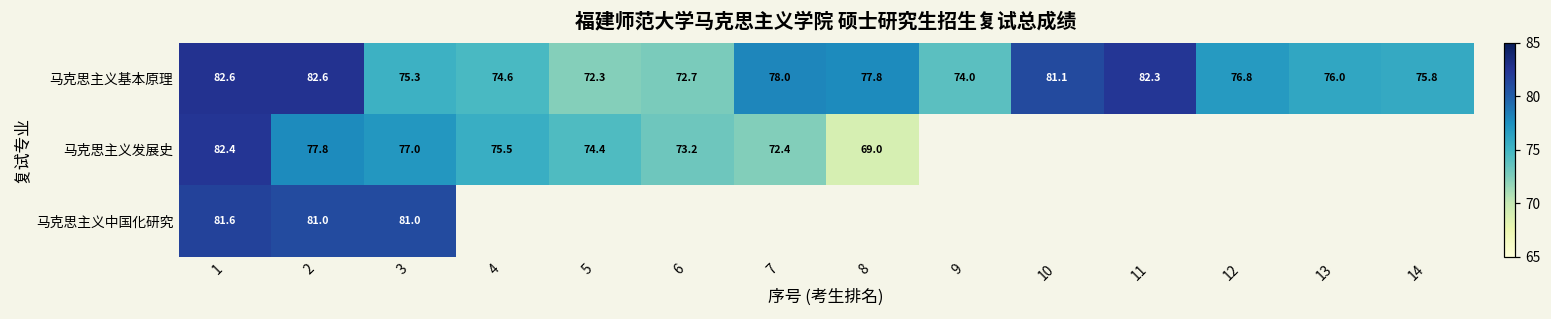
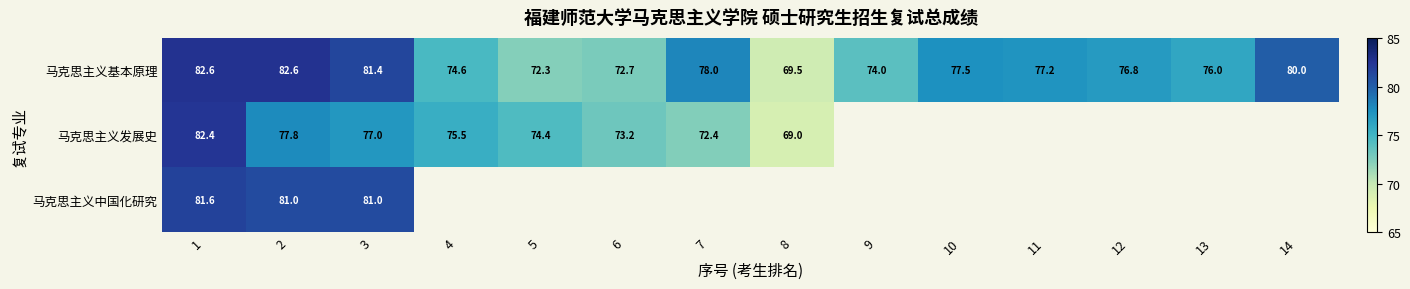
  {
    "马克思主义基本原理": {
      "1": 82.6,
      "2": 82.6,
-     "3": 75.3,
+     "3": 81.4,
      "4": 74.6,
      "5": 72.3,
      "6": 72.7,
      "7": 78.0,
-     "8": 77.8,
+     "8": 69.5,
      "9": 74.0,
-     "10": 81.1,
-     "11": 82.3,
+     "10": 77.5,
+     "11": 77.2,
      "12": 76.8,
      "13": 76.0,
-     "14": 75.8
+     "14": 80.0
    },
    "马克思主义发展史": {
      "1": 82.4,
      "2": 77.8,
      "3": 77.0,
      "4": 75.5,
      "5": 74.4,
      "6": 73.2,
      "7": 72.4,
      "8": 69.0
    },
    "马克思主义中国化研究": {
      "1": 81.6,
      "2": 81.0,
      "3": 81.0
    }
  }
